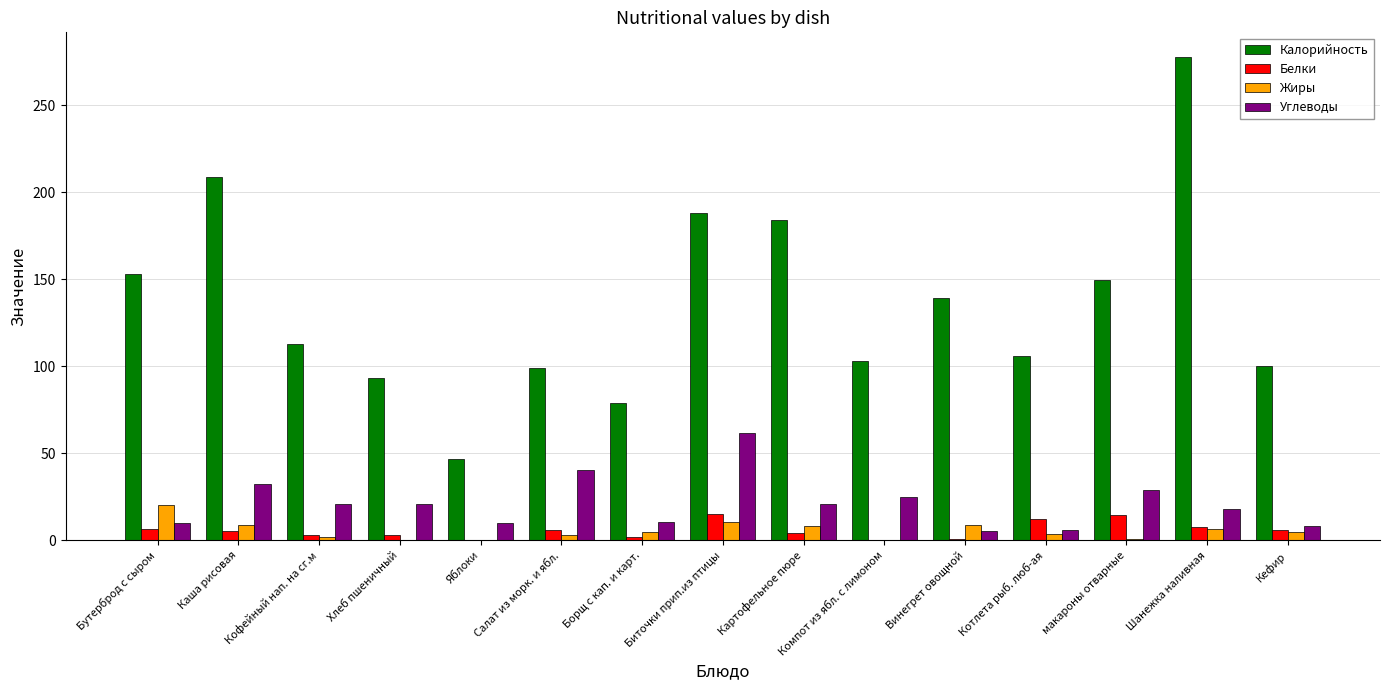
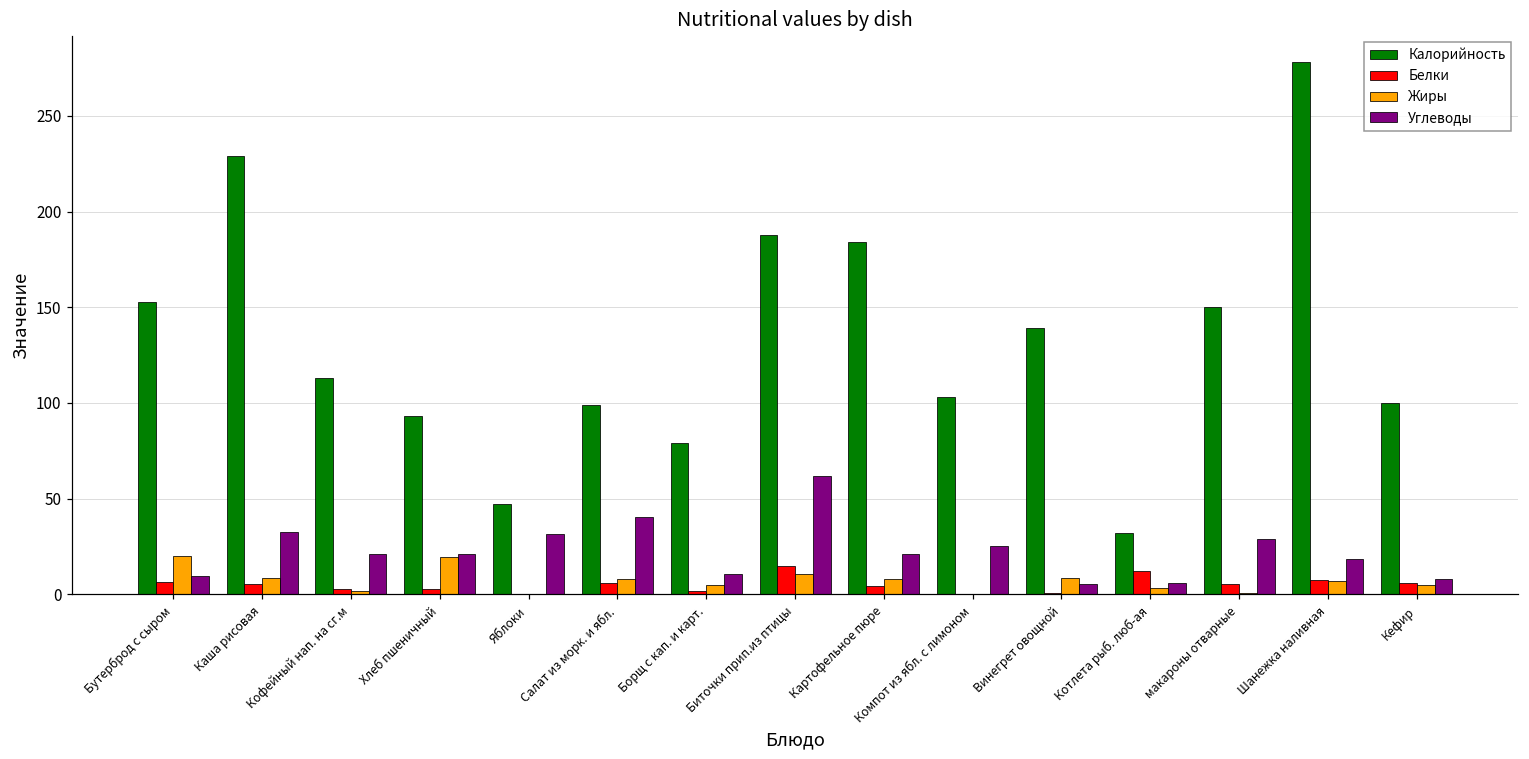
  {
    "Калорийность": {
      "Бутерброд с сыром": 153,
-     "Каша рисовая": 209,
+     "Каша рисовая": 229,
      "Кофейный нап. на сг.м": 113,
      "Хлеб пшеничный": 93,
      "Яблоки": 47,
      "Салат из морк. и ябл.": 99,
      "Борщ с кап. и карт.": 79,
      "Биточки прип.из птицы": 188,
      "Картофельное пюре": 184,
      "Компот из ябл. с лимоном": 103,
      "Винегрет овощной": 139,
-     "Котлета рыб. люб-ая": 106,
+     "Котлета рыб. люб-ая": 32,
      "макароны отварные": 150,
      "Шанежка наливная": 278,
      "Кефир": 100
    },
    "Белки": {
      "Бутерброд с сыром": 7,
      "Каша рисовая": 6,
      "Кофейный нап. на сг.м": 3,
      "Хлеб пшеничный": 3,
      "Салат из морк. и ябл.": 6,
      "Борщ с кап. и карт.": 2,
      "Биточки прип.из птицы": 15,
      "Картофельное пюре": 4,
      "Котлета рыб. люб-ая": 12,
-     "макароны отварные": 14,
+     "макароны отварные": 6,
      "Шанежка наливная": 8,
      "Кефир": 6
    },
    "Жиры": {
      "Бутерброд с сыром": 20,
      "Каша рисовая": 9,
      "Кофейный нап. на сг.м": 2,
-     "Хлеб пшеничный": 0,
-     "Салат из морк. и ябл.": 3,
+     "Хлеб пшеничный": 19,
+     "Салат из морк. и ябл.": 8,
      "Борщ с кап. и карт.": 5,
      "Биточки прип.из птицы": 11,
      "Картофельное пюре": 8,
      "Винегрет овощной": 9,
      "Котлета рыб. люб-ая": 4,
      "Шанежка наливная": 7,
      "Кефир": 5
    },
    "Углеводы": {
      "Бутерброд с сыром": 10,
      "Каша рисовая": 32,
      "Кофейный нап. на сг.м": 21,
      "Хлеб пшеничный": 21,
-     "Яблоки": 10,
+     "Яблоки": 32,
      "Салат из морк. и ябл.": 41,
      "Борщ с кап. и карт.": 11,
      "Биточки прип.из птицы": 62,
      "Картофельное пюре": 21,
      "Компот из ябл. с лимоном": 25,
      "Винегрет овощной": 5,
      "Котлета рыб. люб-ая": 6,
      "макароны отварные": 29,
      "Шанежка наливная": 18,
      "Кефир": 8
    }
  }
